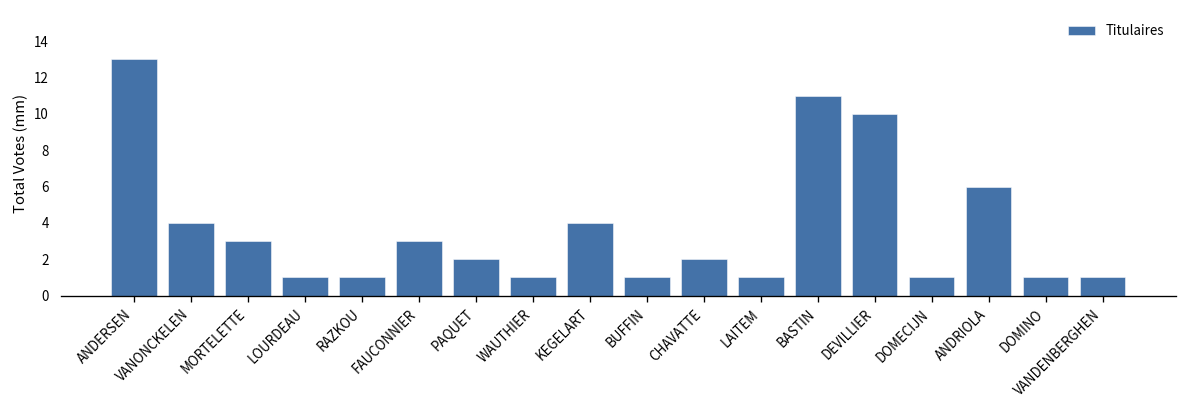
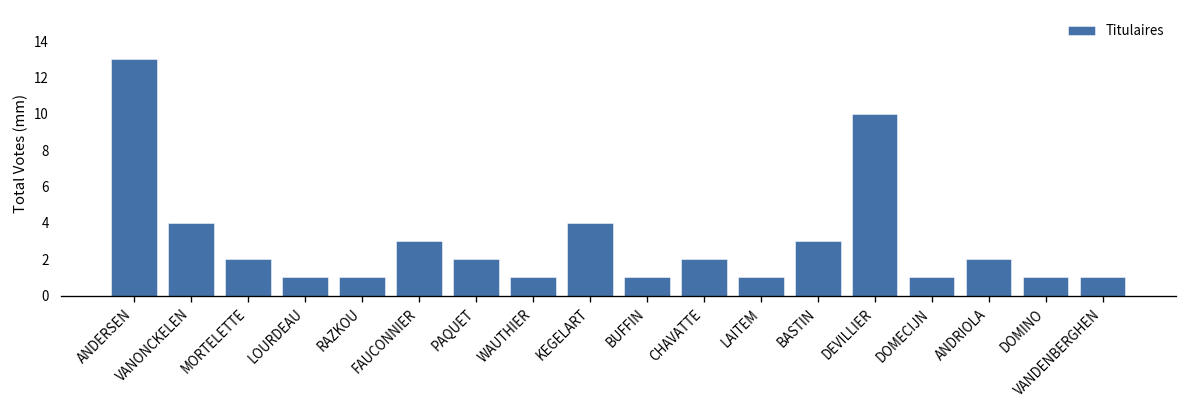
  {
    "ANDERSEN": 13,
    "VANONCKELEN": 4,
-   "MORTELETTE": 3,
+   "MORTELETTE": 2,
    "LOURDEAU": 1,
    "RAZKOU": 1,
    "FAUCONNIER": 3,
    "PAQUET": 2,
    "WAUTHIER": 1,
    "KEGELART": 4,
    "BUFFIN": 1,
    "CHAVATTE": 2,
    "LAITEM": 1,
-   "BASTIN": 11,
+   "BASTIN": 3,
    "DEVILLIER": 10,
    "DOMECIJN": 1,
-   "ANDRIOLA": 6,
+   "ANDRIOLA": 2,
    "DOMINO": 1,
    "VANDENBERGHEN": 1
  }
